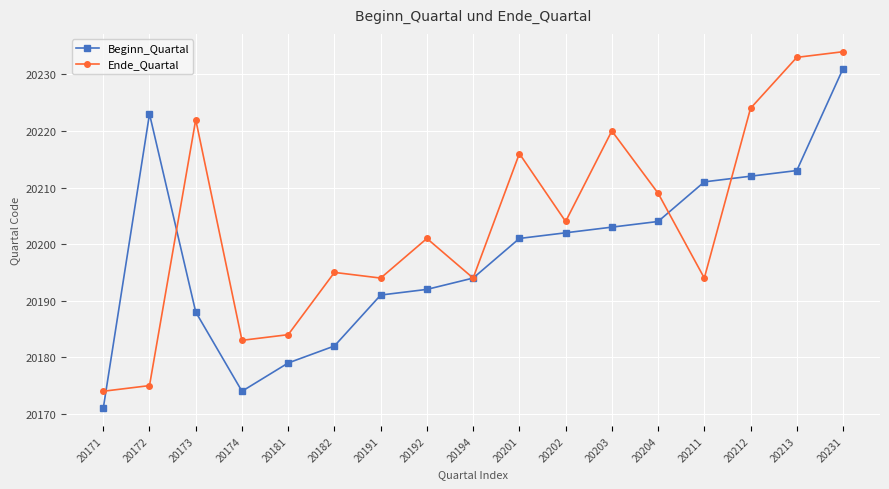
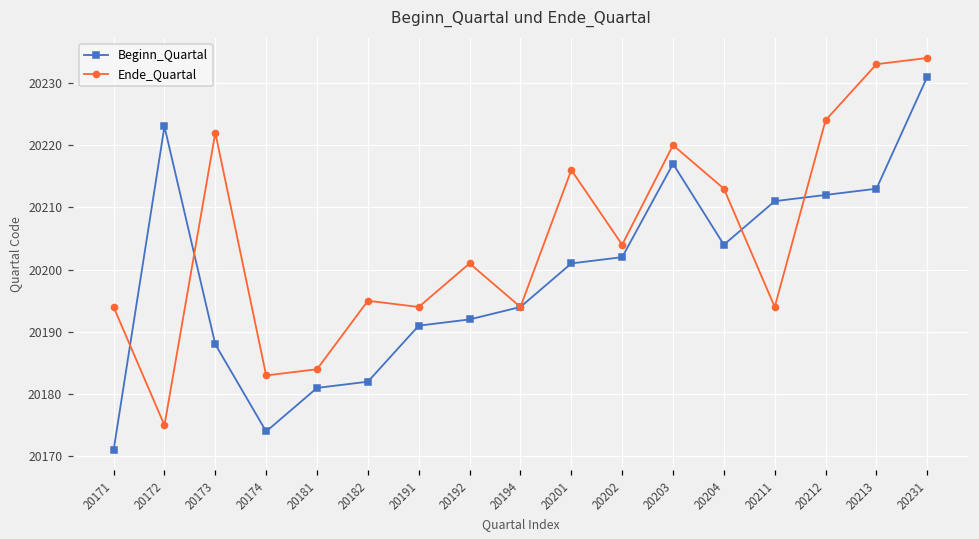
  {
    "Beginn_Quartal": {
      "20171": 20171,
      "20172": 20223,
      "20173": 20188,
      "20174": 20174,
-     "20181": 20179,
+     "20181": 20181,
      "20182": 20182,
      "20191": 20191,
      "20192": 20192,
      "20201": 20201,
      "20202": 20202,
-     "20203": 20203,
+     "20203": 20217,
      "20204": 20204,
      "20211": 20211,
      "20212": 20212,
      "20213": 20213,
      "20231": 20231
    },
    "Ende_Quartal": {
-     "20171": 20174,
+     "20171": 20194,
      "20172": 20175,
      "20173": 20222,
      "20174": 20183,
      "20181": 20184,
      "20182": 20195,
      "20191": 20194,
      "20192": 20201,
      "20201": 20216,
      "20202": 20204,
      "20203": 20220,
-     "20204": 20209,
+     "20204": 20213,
      "20211": 20194,
      "20212": 20224,
      "20213": 20233,
      "20231": 20234
    }
  }
